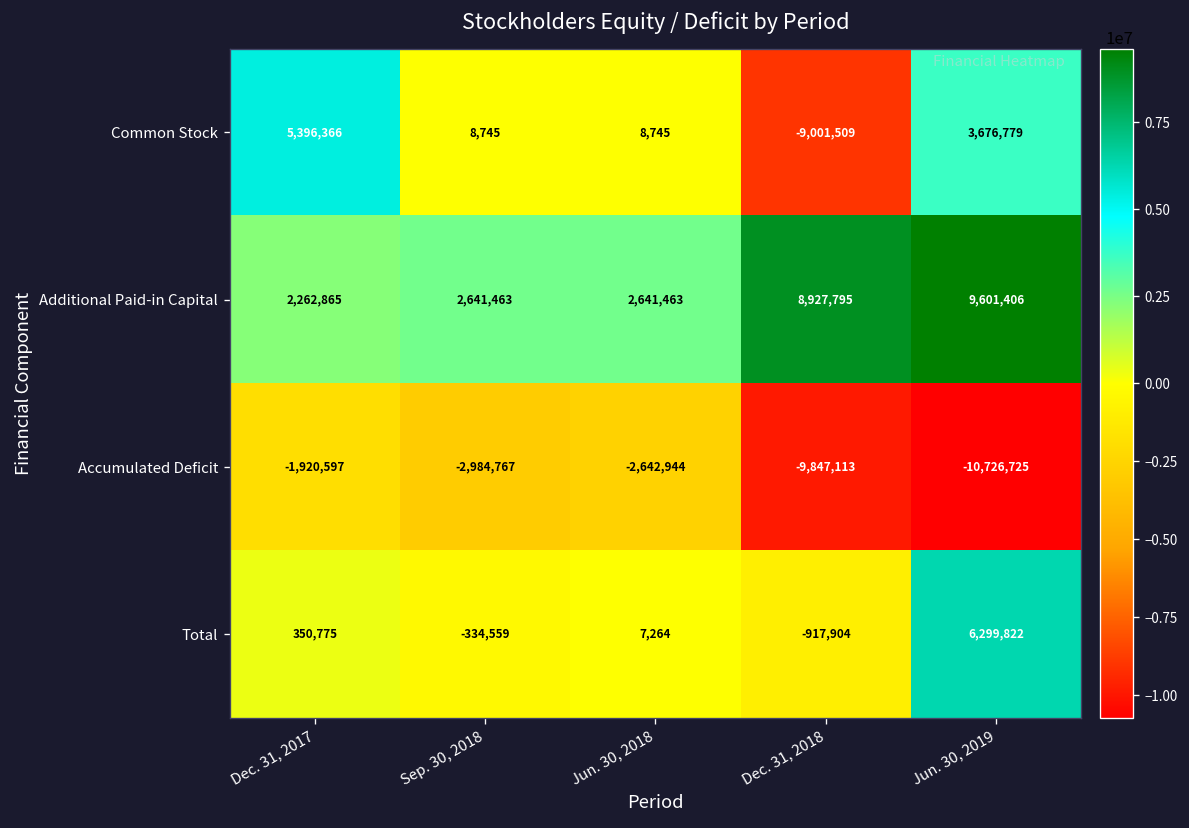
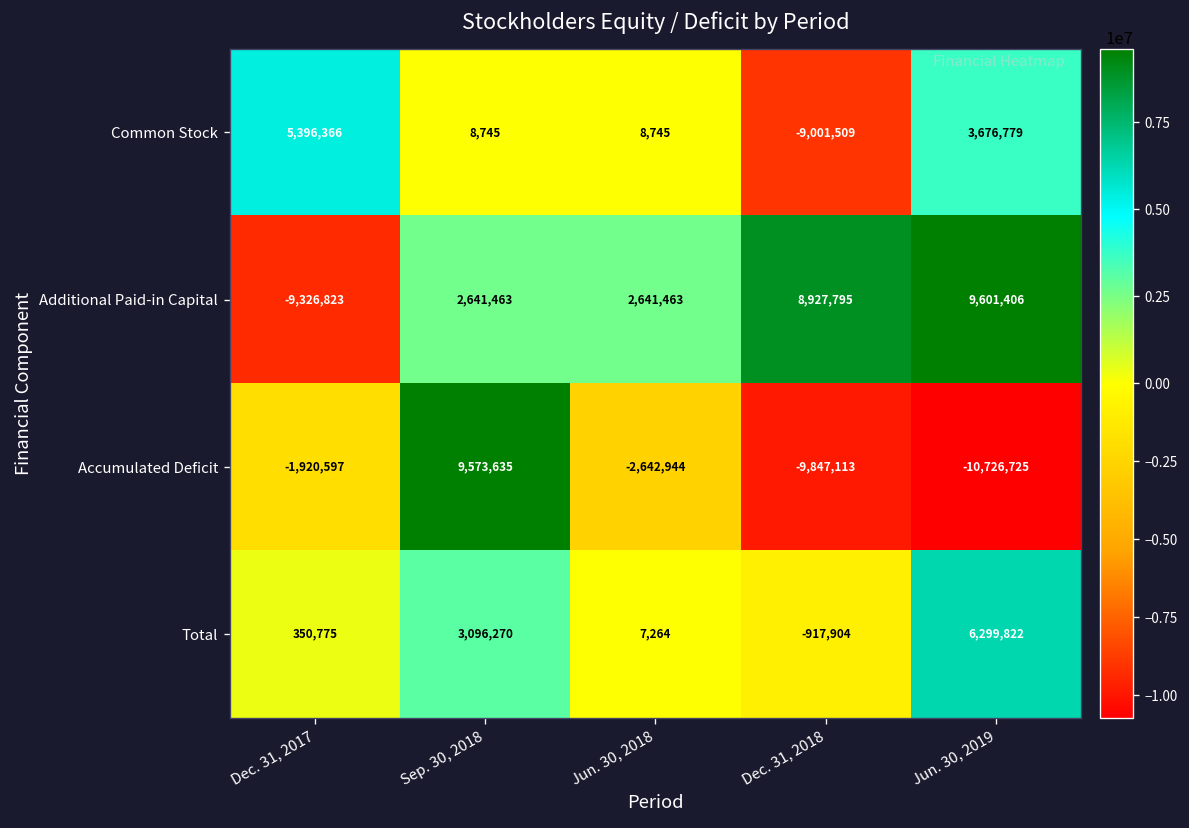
  {
    "Common Stock": {
      "Dec. 31, 2017": "5,396,366",
      "Sep. 30, 2018": "8,745",
      "Jun. 30, 2018": "8,745",
      "Dec. 31, 2018": "-9,001,509"
    },
    "Additional Paid-in Capital": {
-     "Dec. 31, 2017": "2,262,865",
+     "Dec. 31, 2017": "-9,326,823",
      "Sep. 30, 2018": "2,641,463",
      "Jun. 30, 2018": "2,641,463",
      "Dec. 31, 2018": "8,927,795",
      "Jun. 30, 2019": "9,601,406"
    },
    "Accumulated Deficit": {
      "Dec. 31, 2017": "-1,920,597",
-     "Sep. 30, 2018": "-2,984,767",
+     "Sep. 30, 2018": "9,573,635",
      "Jun. 30, 2018": "-2,642,944",
      "Dec. 31, 2018": "-9,847,113",
      "Jun. 30, 2019": "-10,726,725"
    },
    "Total": {
      "Dec. 31, 2017": "350,775",
-     "Sep. 30, 2018": "-334,559",
+     "Sep. 30, 2018": "3,096,270",
      "Jun. 30, 2018": "7,264",
      "Dec. 31, 2018": "-917,904",
      "Jun. 30, 2019": "6,299,822"
    }
  }
